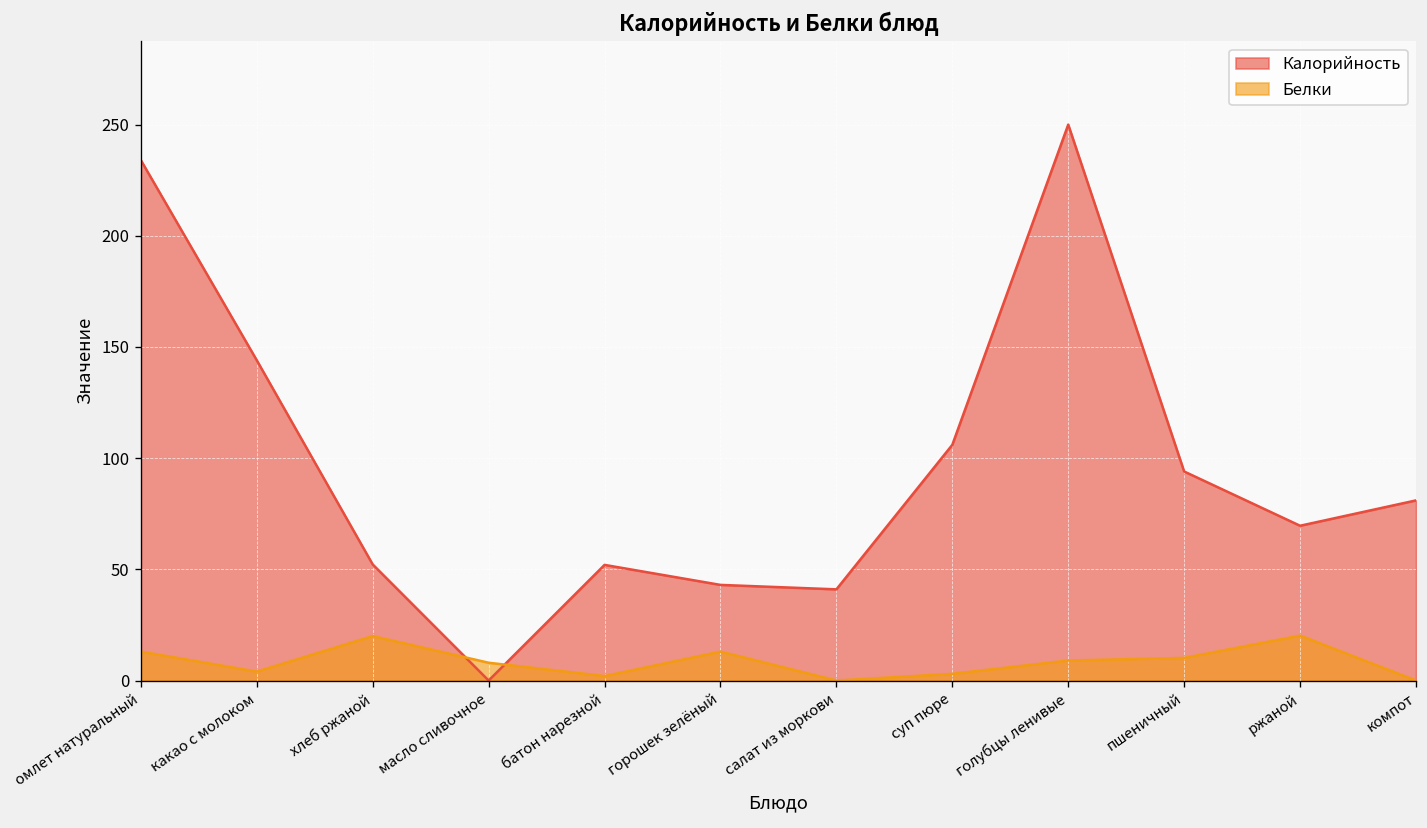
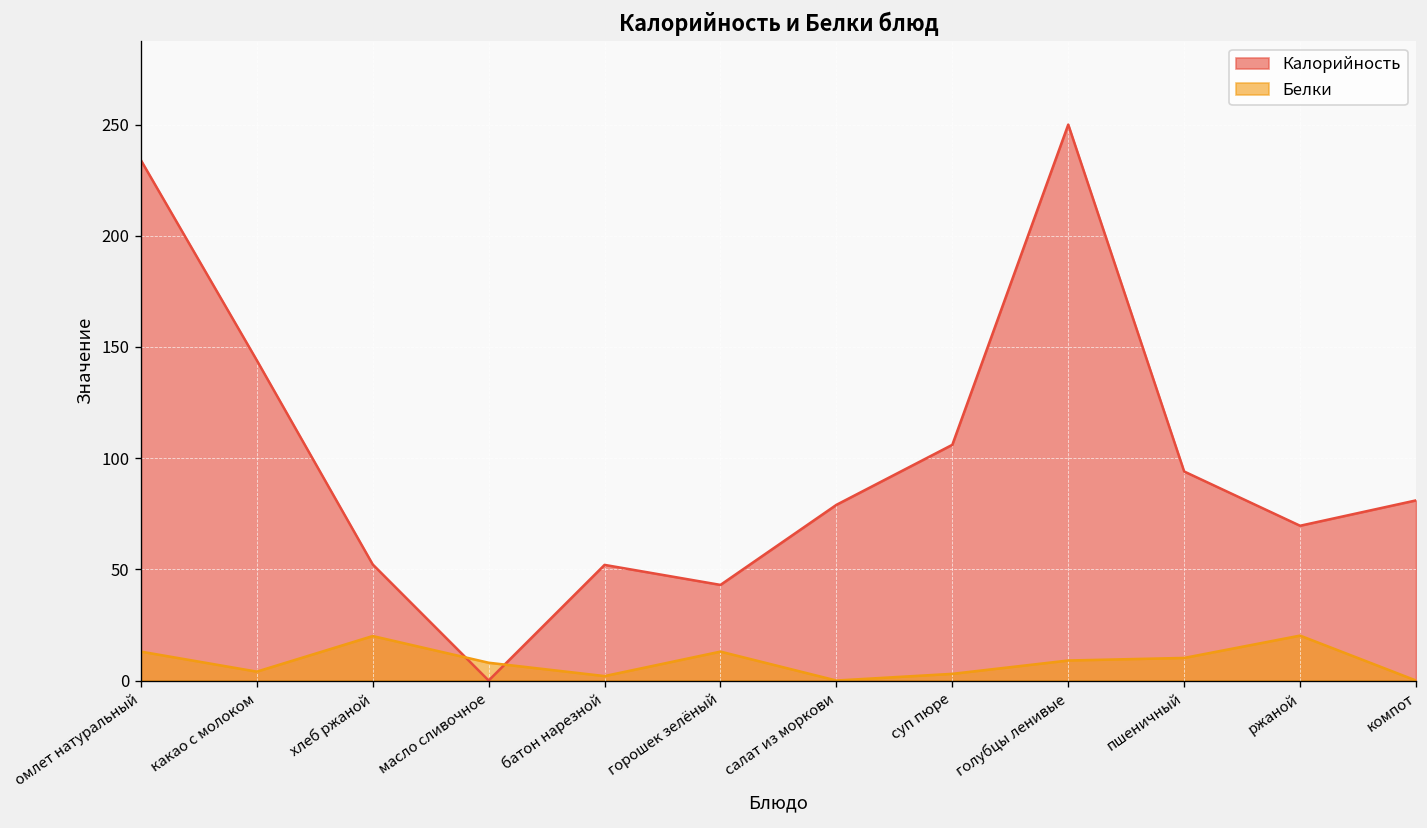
  {
    "Калорийность": {
      "омлет натуральный": 234,
      "какао с молоком": 144,
      "хлеб ржаной": 52,
      "масло сливочное": 0,
      "батон нарезной": 52,
      "горошек зелёный": 43,
-     "салат из моркови": 41,
+     "салат из моркови": 79,
      "суп пюре": 106,
      "голубцы ленивые": 250,
      "пшеничный": 94,
      "ржаной": 70,
      "компот": 81
    },
    "Белки": {
      "омлет натуральный": 13,
      "какао с молоком": 4,
      "хлеб ржаной": 20,
      "масло сливочное": 8,
      "батон нарезной": 2,
      "горошек зелёный": 13,
      "салат из моркови": 0,
      "суп пюре": 3,
      "голубцы ленивые": 9,
      "пшеничный": 10,
      "ржаной": 20,
      "компот": 0
    }
  }
